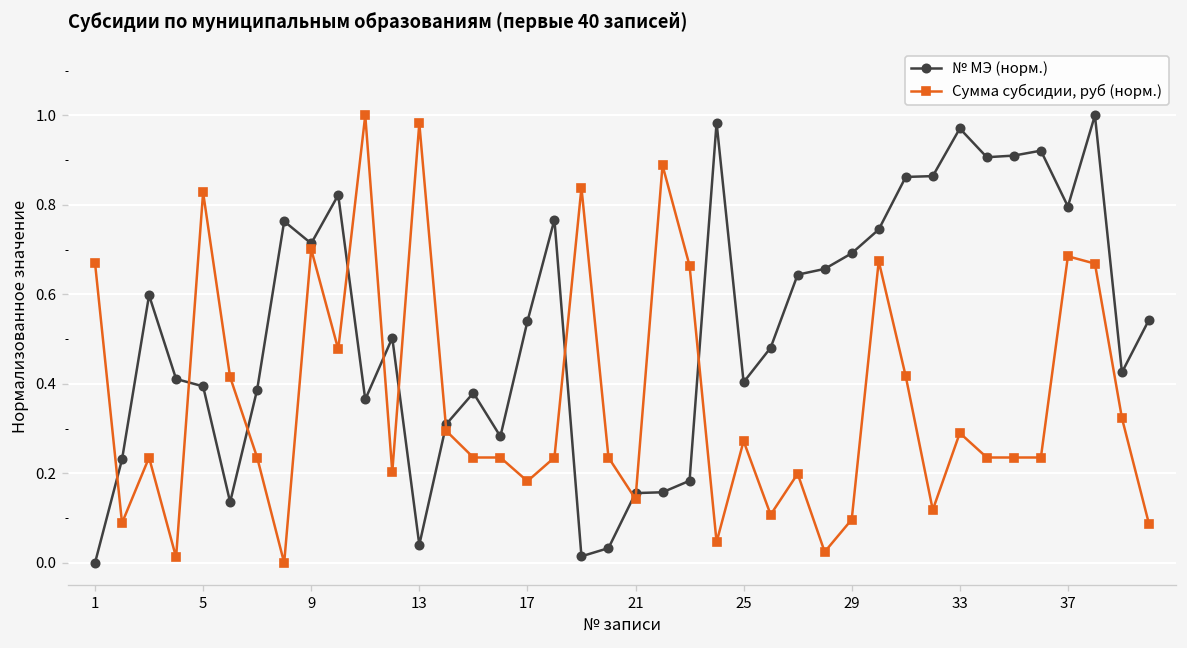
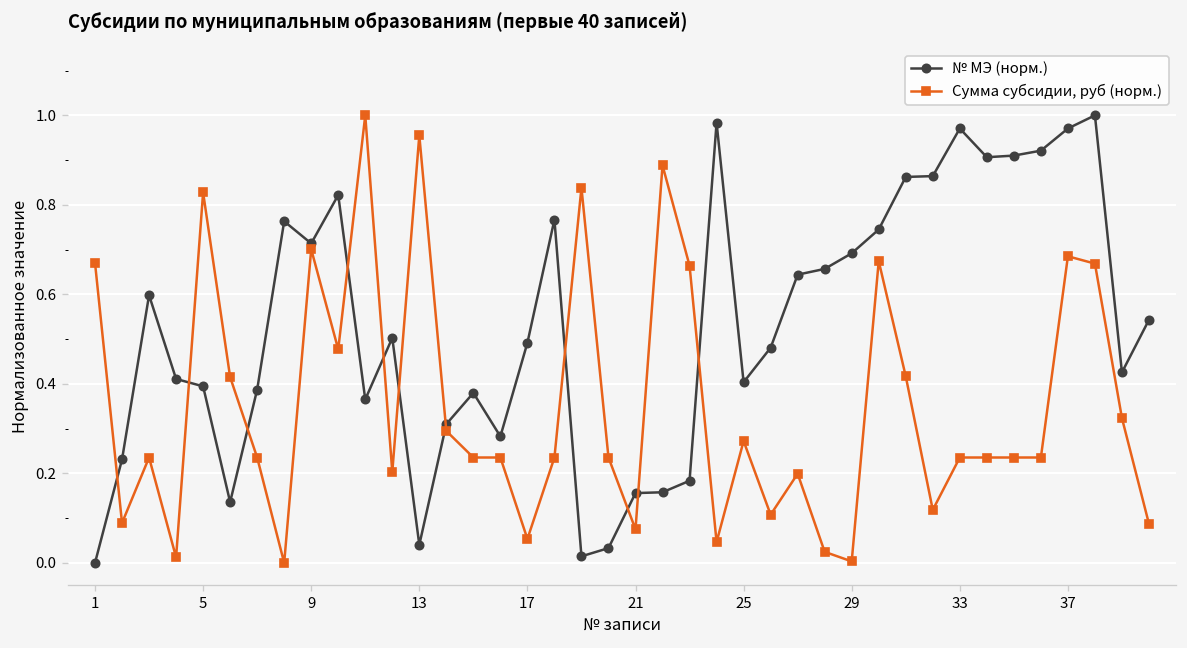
  {
    "№ МЭ (норм.)": {
      "1": 0.00,
      "5": 0.39,
      "9": 0.71,
      "13": 0.04,
-     "17": 0.54,
+     "17": 0.49,
      "21": 0.16,
      "25": 0.40,
      "29": 0.69,
      "33": 0.97,
-     "37": 0.80
+     "37": 0.97
    },
    "Сумма субсидии, руб (норм.)": {
      "1": 0.67,
      "5": 0.83,
      "9": 0.70,
-     "13": 0.98,
-     "17": 0.18,
-     "21": 0.14,
+     "13": 0.96,
+     "17": 0.05,
+     "21": 0.08,
      "25": 0.27,
-     "29": 0.10,
-     "33": 0.29,
+     "29": 0.00,
+     "33": 0.24,
      "37": 0.69
    }
  }
